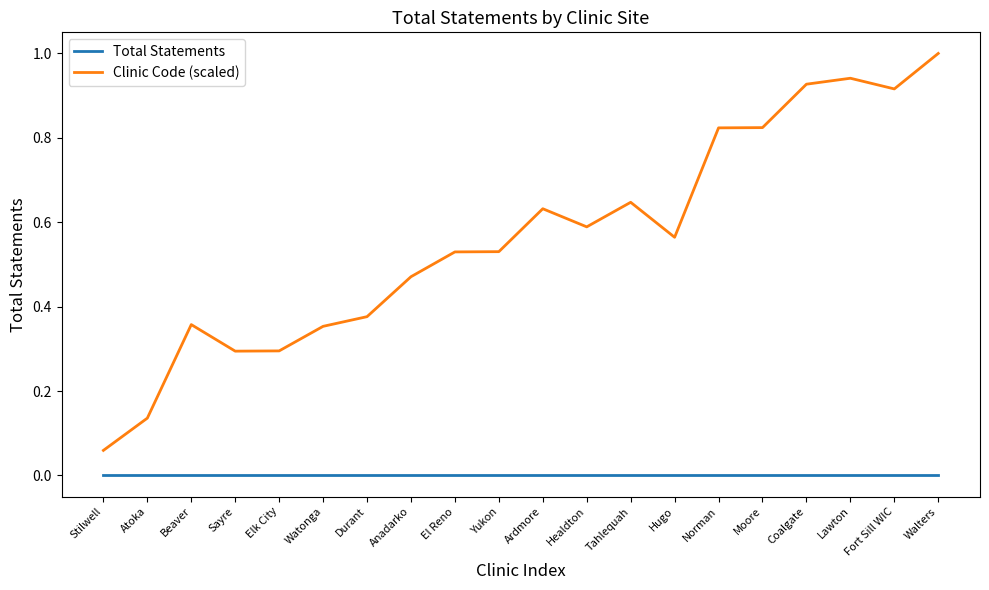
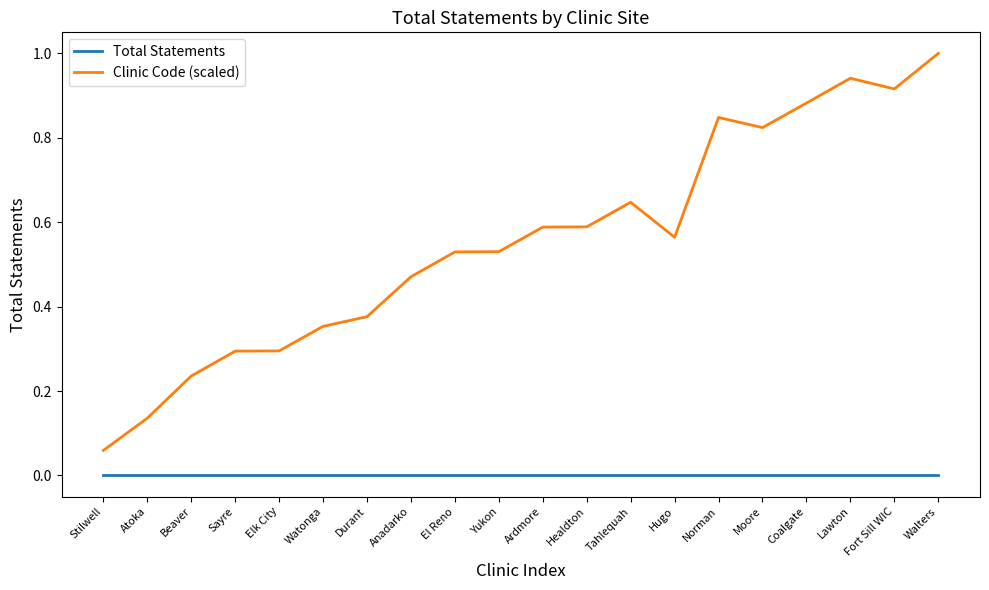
  {
    "Total Statements": {
      "Stilwell": 0.00,
      "Atoka": 0.00,
      "Beaver": 0.00,
      "Sayre": 0.00,
      "Elk City": 0.00,
      "Watonga": 0.00,
      "Durant": 0.00,
      "Anadarko": 0.00,
      "El Reno": 0.00,
      "Yukon": 0.00,
      "Ardmore": 0.00,
      "Healdton": 0.00,
      "Tahlequah": 0.00,
      "Hugo": 0.00,
      "Norman": 0.00,
      "Moore": 0.00,
      "Coalgate": 0.00,
      "Lawton": 0.00,
      "Fort Sill WIC": 0.00,
      "Walters": 0.00
    },
    "Clinic Code (scaled)": {
      "Stilwell": 0.06,
      "Atoka": 0.14,
-     "Beaver": 0.36,
+     "Beaver": 0.24,
      "Sayre": 0.29,
      "Elk City": 0.30,
      "Watonga": 0.35,
      "Durant": 0.38,
      "Anadarko": 0.47,
      "El Reno": 0.53,
      "Yukon": 0.53,
-     "Ardmore": 0.63,
+     "Ardmore": 0.59,
      "Healdton": 0.59,
      "Tahlequah": 0.65,
      "Hugo": 0.56,
-     "Norman": 0.82,
+     "Norman": 0.85,
      "Moore": 0.82,
-     "Coalgate": 0.93,
+     "Coalgate": 0.88,
      "Lawton": 0.94,
      "Fort Sill WIC": 0.92,
      "Walters": 1.00
    }
  }
